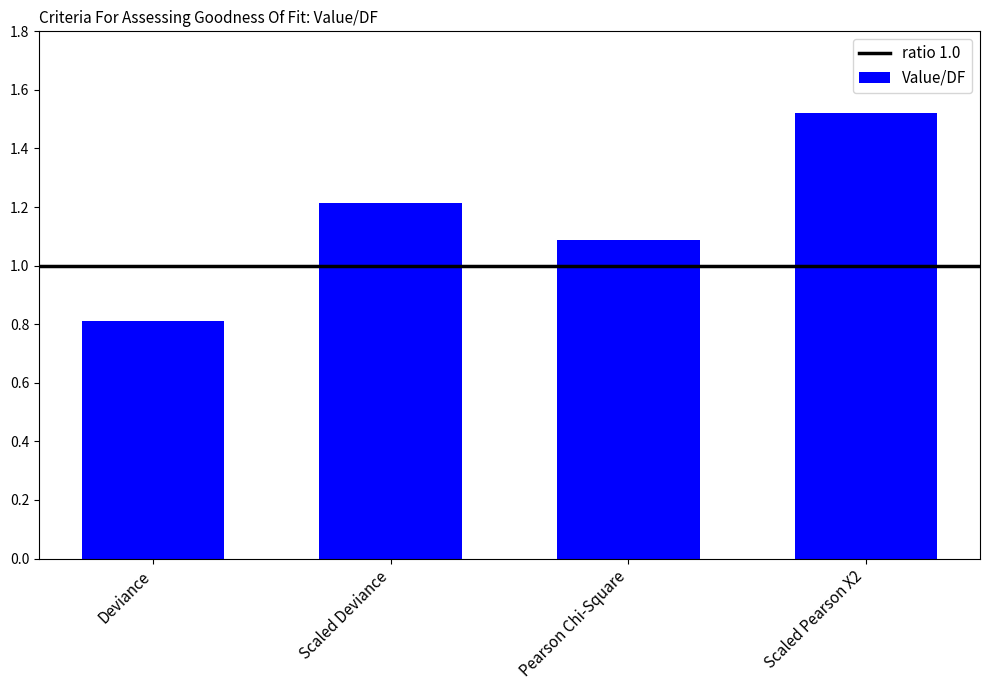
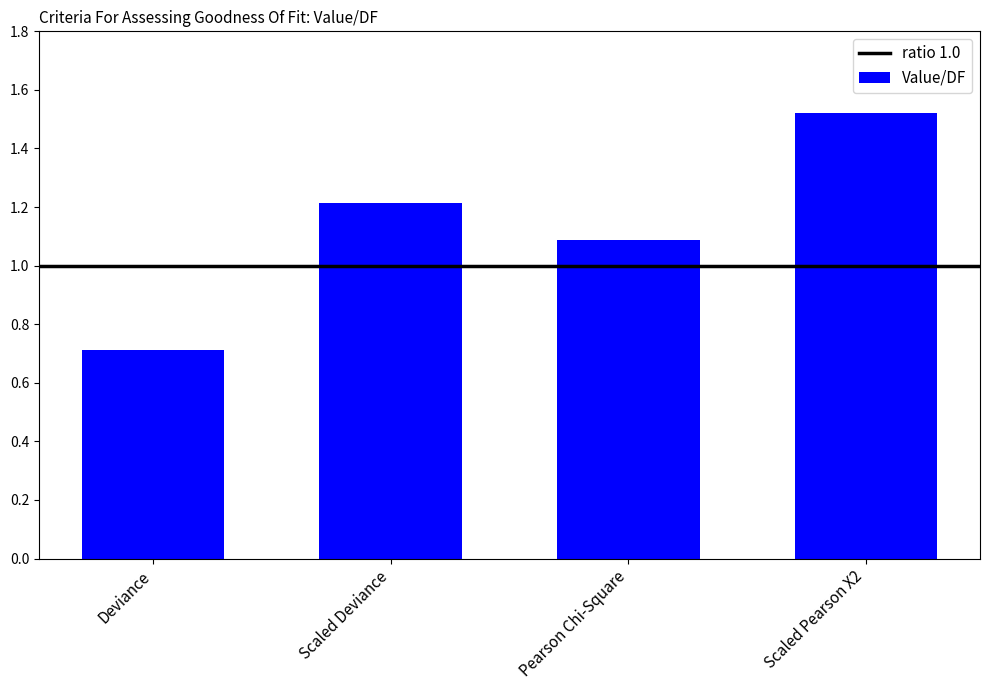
  {
-   "Deviance": 0.81,
+   "Deviance": 0.71,
    "Scaled Deviance": 1.21,
    "Pearson Chi-Square": 1.09,
    "Scaled Pearson X2": 1.52
  }
